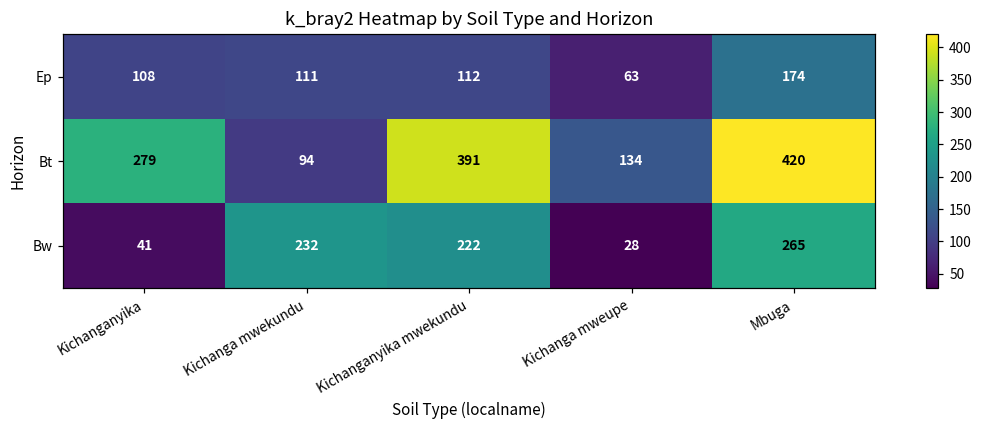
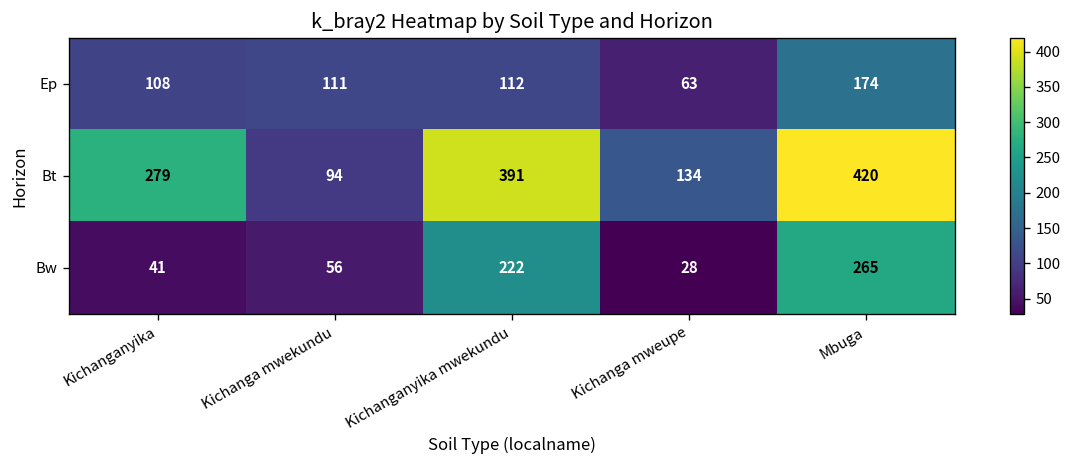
  {
    "Ep": {
      "Kichanganyika": 108,
      "Kichanga mwekundu": 111,
      "Kichanganyika mwekundu": 112,
      "Kichanga mweupe": 63,
      "Mbuga": 174
    },
    "Bt": {
      "Kichanganyika": 279,
      "Kichanga mwekundu": 94,
      "Kichanganyika mwekundu": 391,
      "Kichanga mweupe": 134,
      "Mbuga": 420
    },
    "Bw": {
      "Kichanganyika": 41,
-     "Kichanga mwekundu": 232,
+     "Kichanga mwekundu": 56,
      "Kichanganyika mwekundu": 222,
      "Kichanga mweupe": 28,
      "Mbuga": 265
    }
  }
